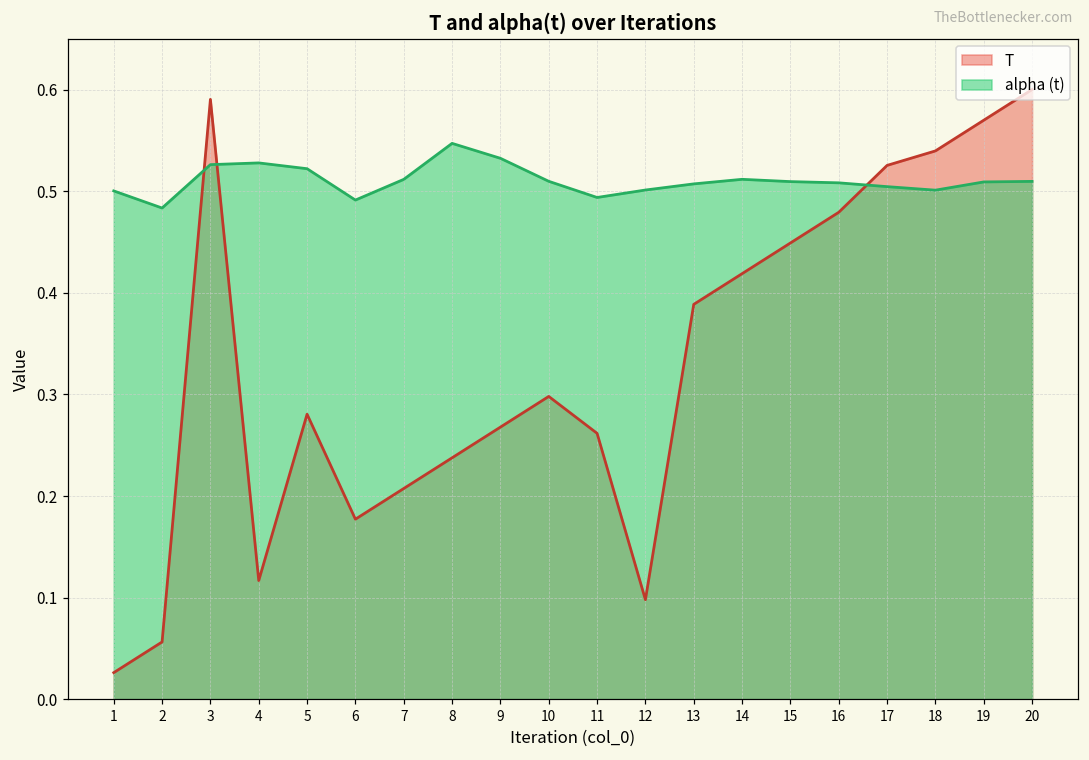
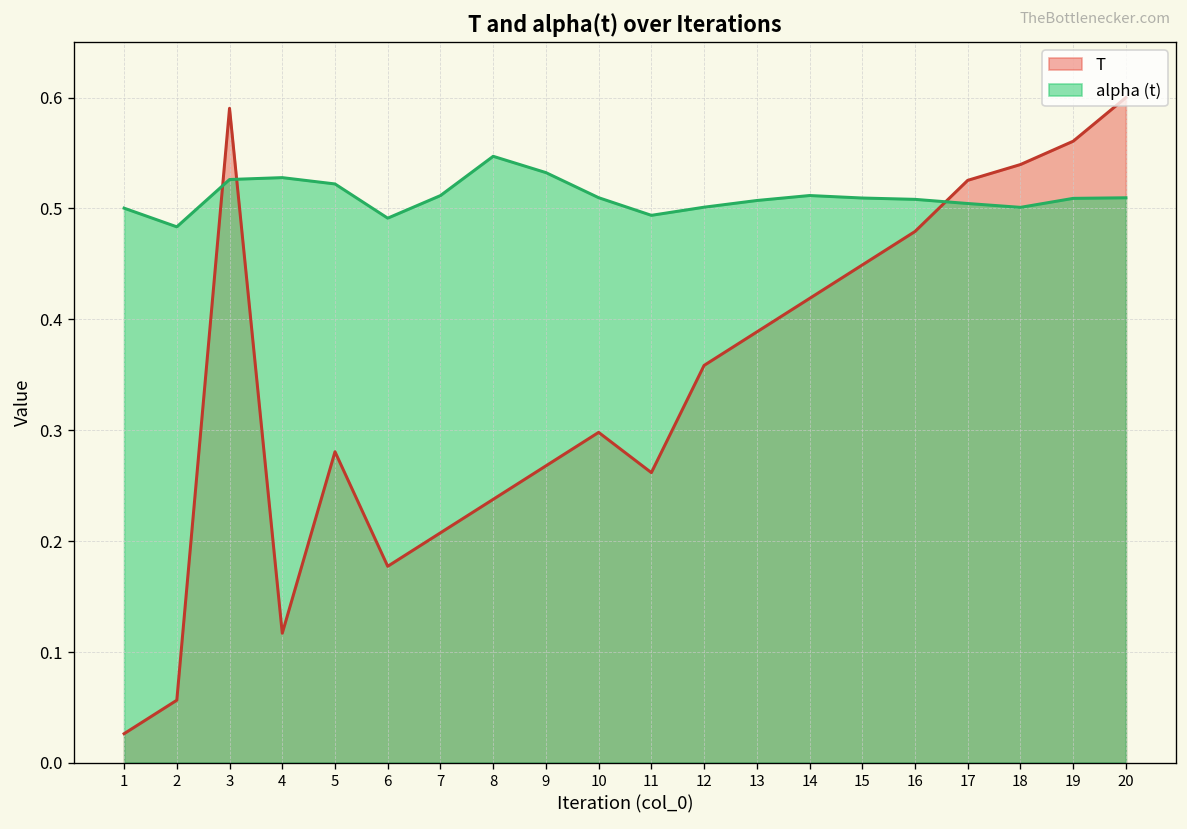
  {
    "T": {
      "1": 0.03,
      "2": 0.06,
      "3": 0.59,
      "4": 0.12,
      "5": 0.28,
      "6": 0.18,
      "7": 0.21,
      "8": 0.24,
      "9": 0.27,
      "10": 0.30,
      "11": 0.26,
-     "12": 0.10,
+     "12": 0.36,
      "13": 0.39,
      "14": 0.42,
      "15": 0.45,
      "16": 0.48,
      "17": 0.53,
      "18": 0.54,
-     "19": 0.57
+     "19": 0.56
    },
    "alpha (t)": {
      "1": 0.50,
      "2": 0.48,
      "3": 0.53,
      "4": 0.53,
      "5": 0.52,
      "6": 0.49,
      "7": 0.51,
      "8": 0.55,
      "9": 0.53,
      "10": 0.51,
      "11": 0.49,
      "12": 0.50,
      "13": 0.51,
      "14": 0.51,
      "15": 0.51,
      "16": 0.51,
      "17": 0.50,
      "18": 0.50,
      "19": 0.51,
      "20": 0.51
    }
  }
